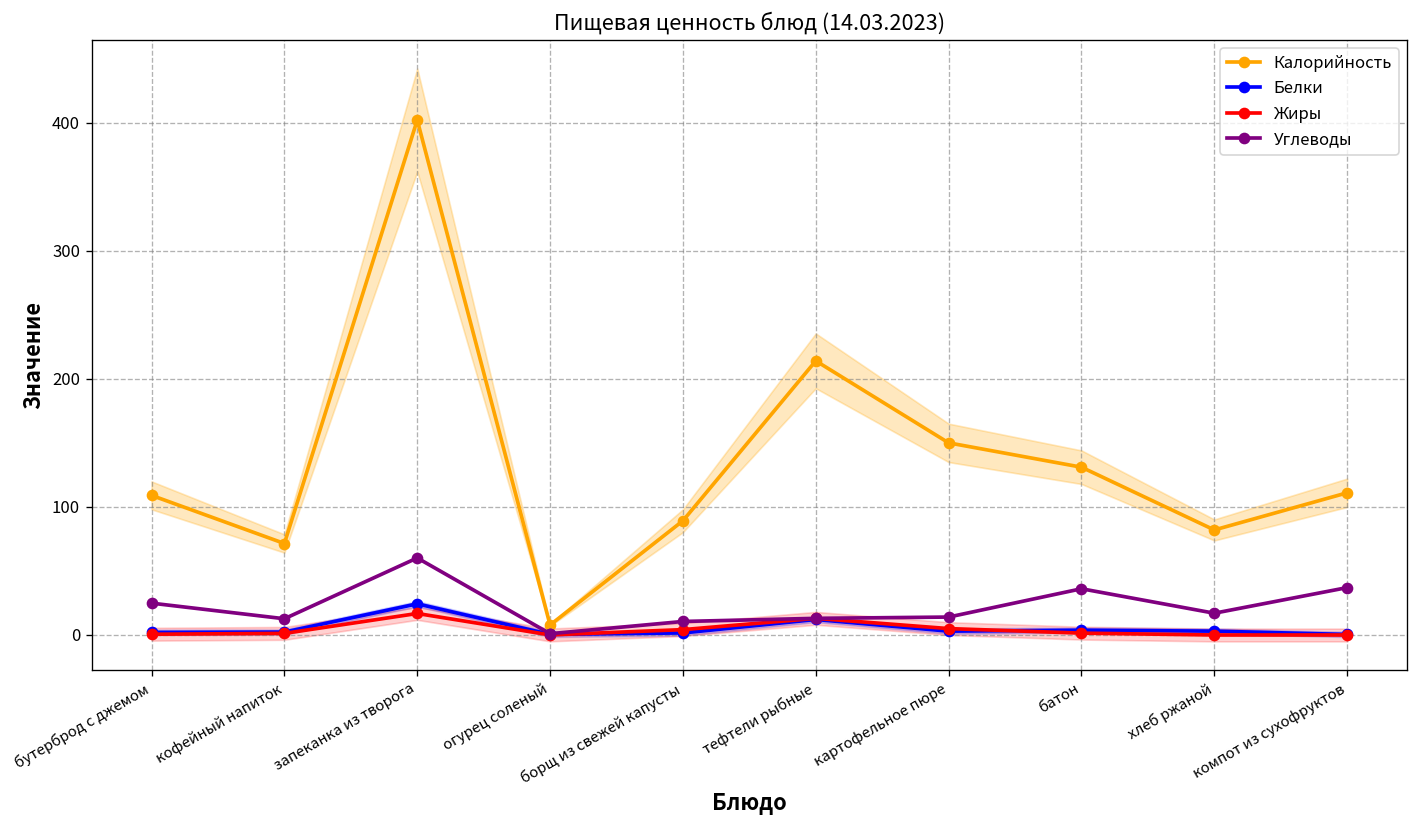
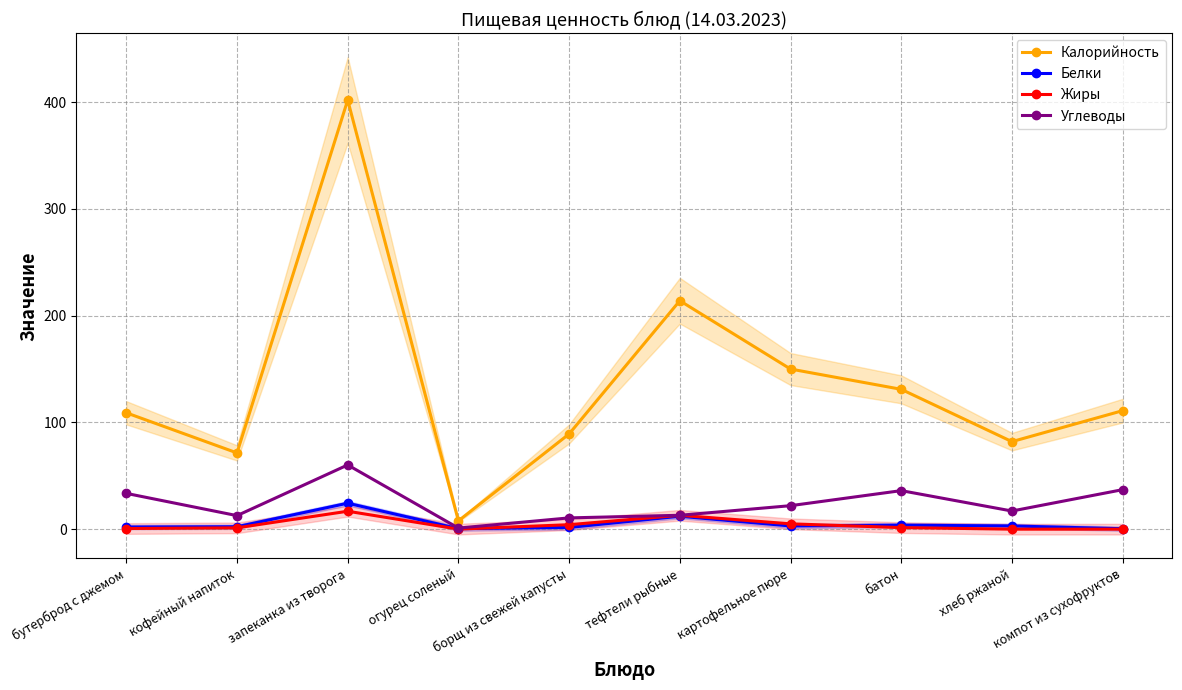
  {
    "Углеводы": {
-     "бутерброд с джемом": 25,
+     "бутерброд с джемом": 34,
      "кофейный напиток": 13,
      "запеканка из творога": 60,
-     "картофельное пюре": 14,
+     "картофельное пюре": 22,
      "батон": 36,
      "хлеб ржаной": 17,
      "компот из сухофруктов": 37
    }
  }
